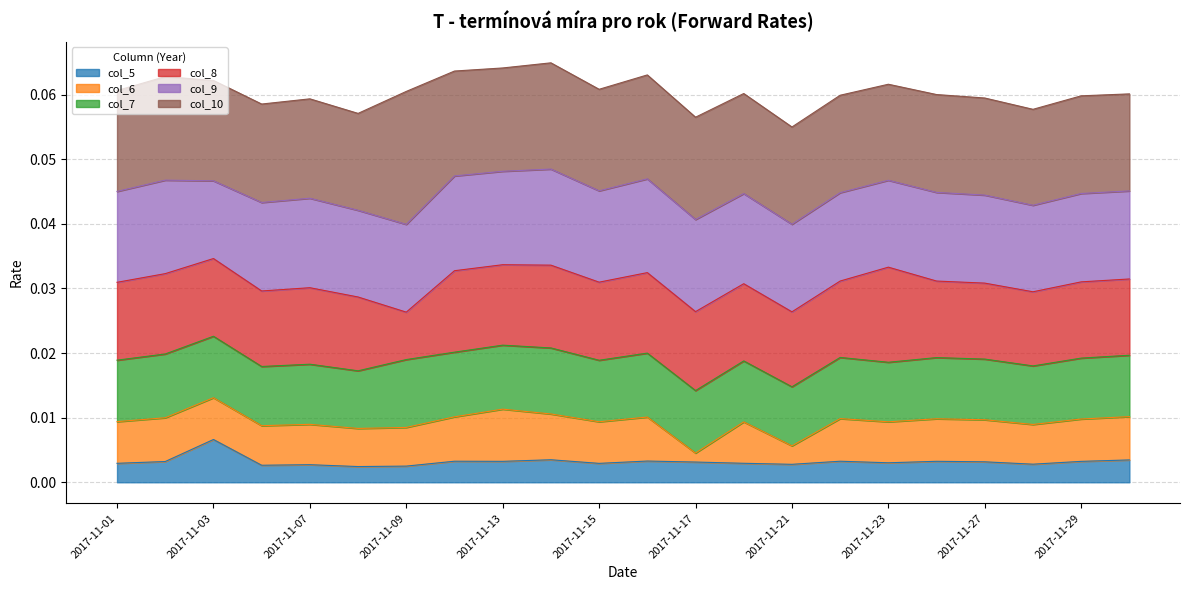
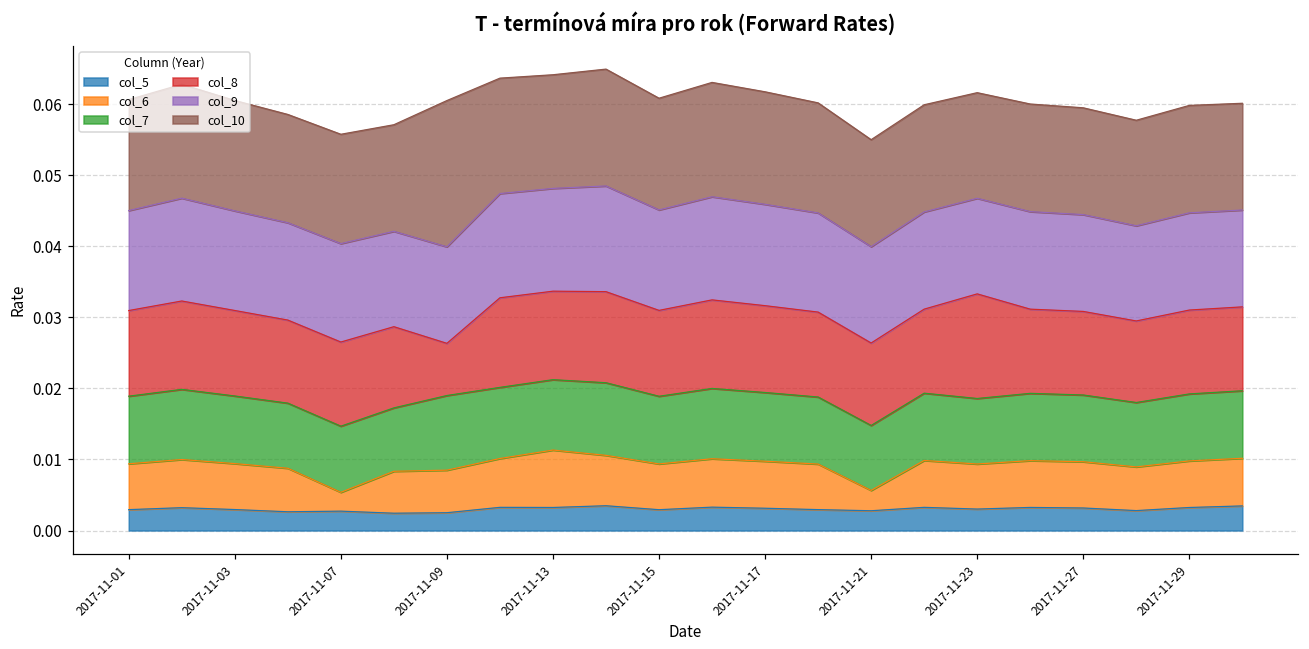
  {
    "col_5": {
      "2017-11-01": 0.003,
-     "2017-11-03": 0.007,
+     "2017-11-03": 0.003,
      "2017-11-07": 0.003,
      "2017-11-09": 0.003,
      "2017-11-13": 0.003,
      "2017-11-15": 0.003,
      "2017-11-17": 0.003,
      "2017-11-21": 0.003,
      "2017-11-23": 0.003,
      "2017-11-27": 0.003,
      "2017-11-29": 0.003
    },
    "col_6": {
      "2017-11-01": 0.006,
      "2017-11-03": 0.006,
-     "2017-11-07": 0.006,
+     "2017-11-07": 0.003,
      "2017-11-09": 0.006,
      "2017-11-13": 0.008,
      "2017-11-15": 0.006,
-     "2017-11-17": 0.001,
+     "2017-11-17": 0.007,
      "2017-11-21": 0.003,
      "2017-11-23": 0.006,
      "2017-11-27": 0.007,
      "2017-11-29": 0.007
    },
    "col_7": {
      "2017-11-01": 0.010,
      "2017-11-03": 0.010,
      "2017-11-07": 0.009,
      "2017-11-09": 0.011,
      "2017-11-13": 0.010,
      "2017-11-15": 0.010,
      "2017-11-17": 0.010,
      "2017-11-21": 0.009,
      "2017-11-23": 0.009,
      "2017-11-27": 0.009,
      "2017-11-29": 0.009
    },
    "col_8": {
      "2017-11-01": 0.012,
      "2017-11-03": 0.012,
      "2017-11-07": 0.012,
      "2017-11-09": 0.007,
      "2017-11-13": 0.012,
      "2017-11-15": 0.012,
      "2017-11-17": 0.012,
      "2017-11-21": 0.012,
      "2017-11-23": 0.015,
      "2017-11-27": 0.012,
      "2017-11-29": 0.012
    },
    "col_9": {
      "2017-11-01": 0.014,
-     "2017-11-03": 0.012,
+     "2017-11-03": 0.014,
      "2017-11-07": 0.014,
      "2017-11-09": 0.014,
      "2017-11-13": 0.014,
      "2017-11-15": 0.014,
      "2017-11-17": 0.014,
      "2017-11-21": 0.014,
      "2017-11-23": 0.013,
      "2017-11-27": 0.014,
      "2017-11-29": 0.014
    },
    "col_10": {
      "2017-11-07": 0.015,
      "2017-11-09": 0.021,
      "2017-11-13": 0.016,
      "2017-11-15": 0.016,
      "2017-11-17": 0.016,
      "2017-11-21": 0.015,
      "2017-11-23": 0.015,
      "2017-11-27": 0.015,
      "2017-11-29": 0.015
    }
  }
